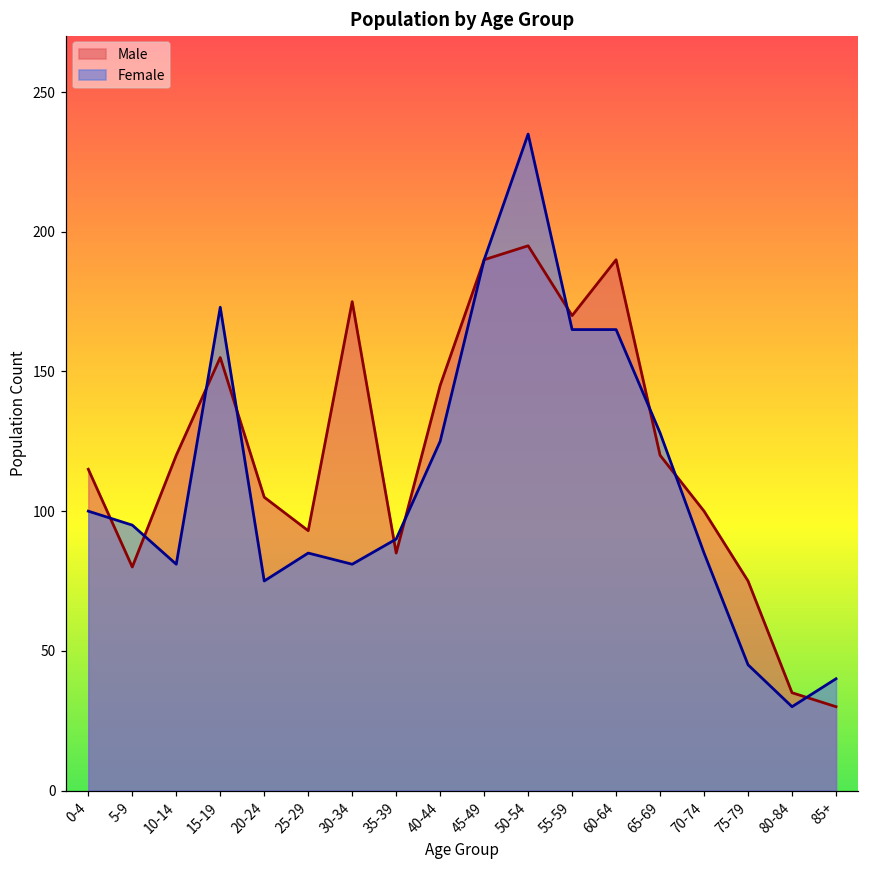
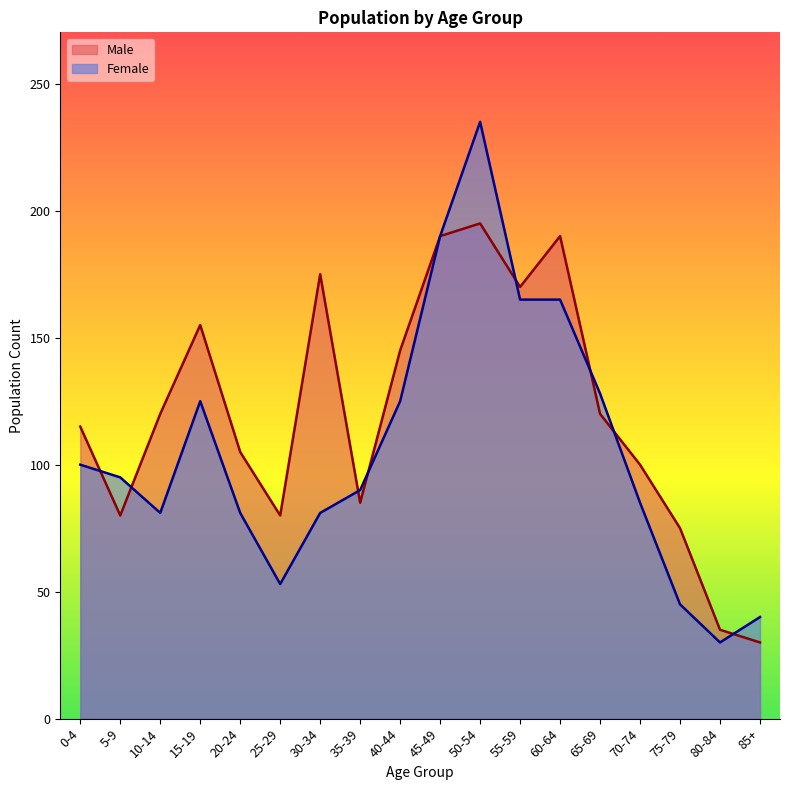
  {
    "Male": {
      "0-4": 115,
      "5-9": 80,
      "10-14": 120,
      "15-19": 155,
      "20-24": 105,
-     "25-29": 93,
+     "25-29": 80,
      "30-34": 175,
      "35-39": 85,
      "40-44": 145,
      "50-54": 195,
      "55-59": 170,
      "60-64": 190,
      "65-69": 120,
      "70-74": 100,
      "75-79": 75,
      "80-84": 35,
      "85+": 30
    },
    "Female": {
      "0-4": 100,
      "5-9": 95,
      "10-14": 81,
-     "15-19": 173,
-     "20-24": 75,
-     "25-29": 85,
+     "15-19": 125,
+     "20-24": 81,
+     "25-29": 53,
      "30-34": 81,
      "35-39": 90,
      "40-44": 125,
      "50-54": 235,
      "55-59": 165,
      "60-64": 165,
      "65-69": 128,
      "70-74": 85,
      "75-79": 45,
      "80-84": 30,
      "85+": 40
    }
  }
